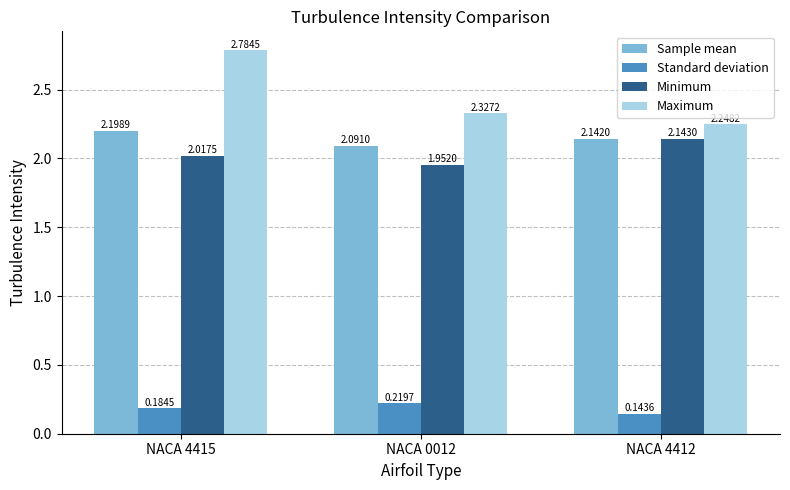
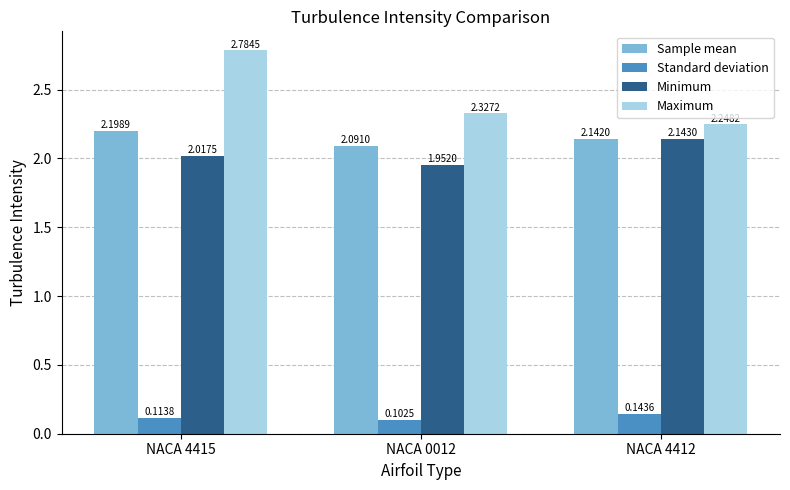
  {
    "Standard deviation": {
-     "NACA 4415": 0.1845,
-     "NACA 0012": 0.2197,
+     "NACA 4415": 0.1138,
+     "NACA 0012": 0.1025,
      "NACA 4412": 0.1436
    },
    "Minimum": {
      "NACA 4415": 2.0175,
      "NACA 0012": 1.9520,
      "NACA 4412": 2.1430
    }
  }
